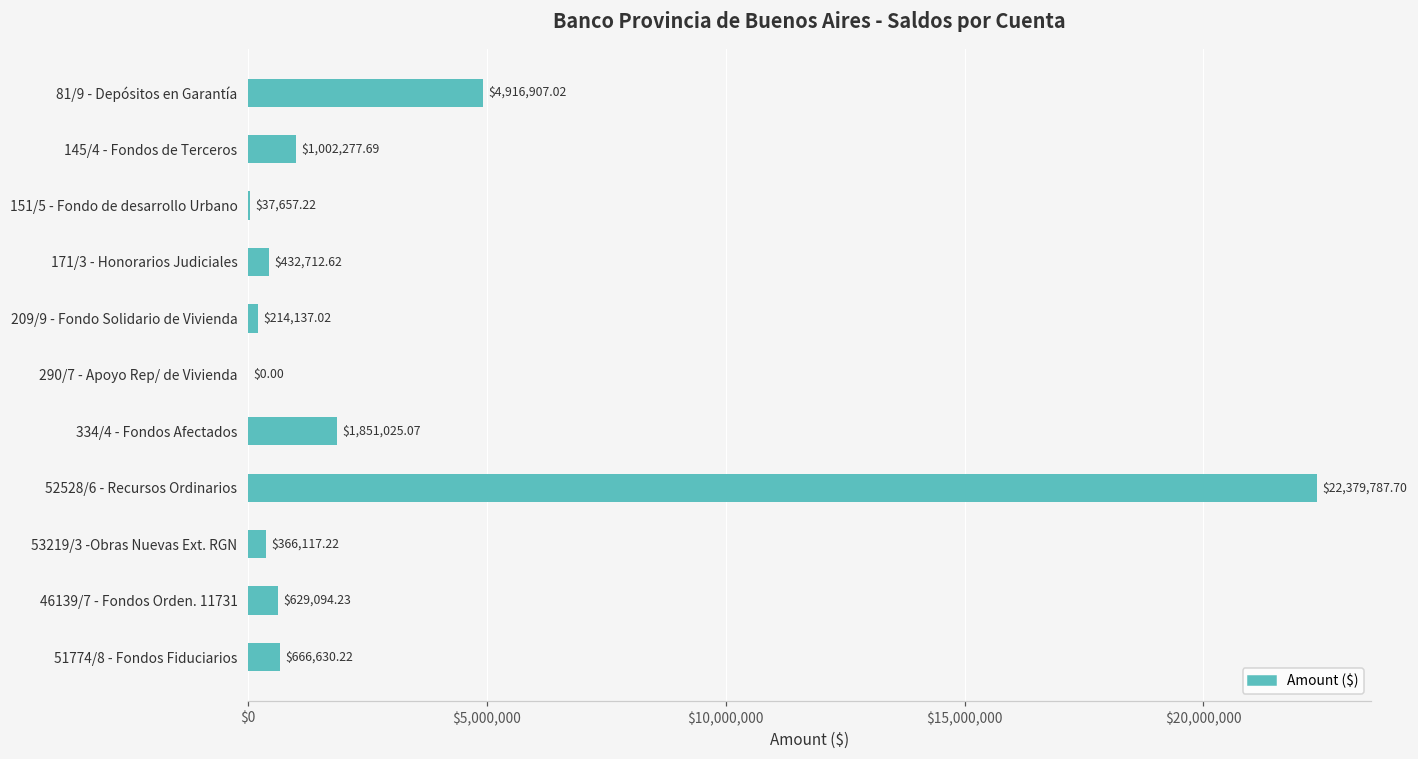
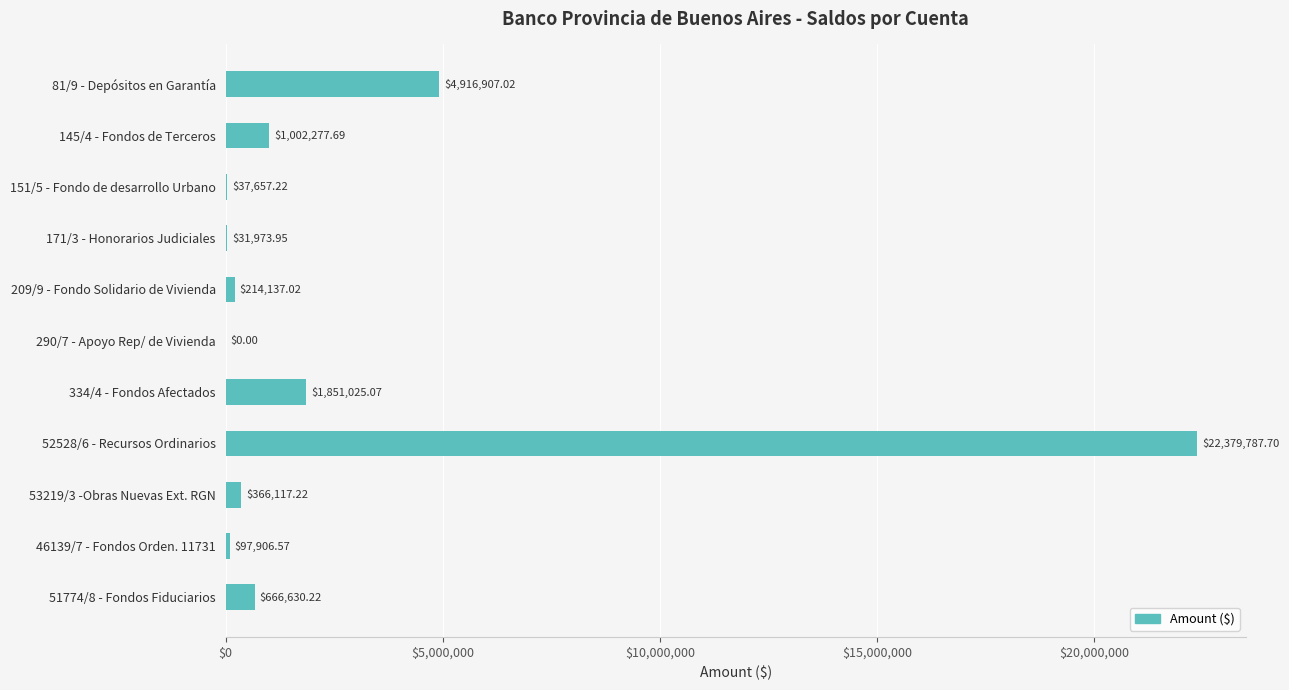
  {
    "81/9 - Depósitos en Garantía": "$4,916,907.02",
    "145/4 - Fondos de Terceros": "$1,002,277.69",
    "151/5 - Fondo de desarrollo Urbano": "$37,657.22",
-   "171/3 - Honorarios Judiciales": "$432,712.62",
+   "171/3 - Honorarios Judiciales": "$31,973.95",
    "209/9 - Fondo Solidario de Vivienda": "$214,137.02",
    "290/7 - Apoyo Rep/ de Vivienda": "$0.00",
    "334/4 - Fondos Afectados": "$1,851,025.07",
    "52528/6 - Recursos Ordinarios": "$22,379,787.70",
    "53219/3 -Obras Nuevas Ext. RGN": "$366,117.22",
-   "46139/7 - Fondos Orden. 11731": "$629,094.23",
+   "46139/7 - Fondos Orden. 11731": "$97,906.57",
    "51774/8 - Fondos Fiduciarios": "$666,630.22"
  }
